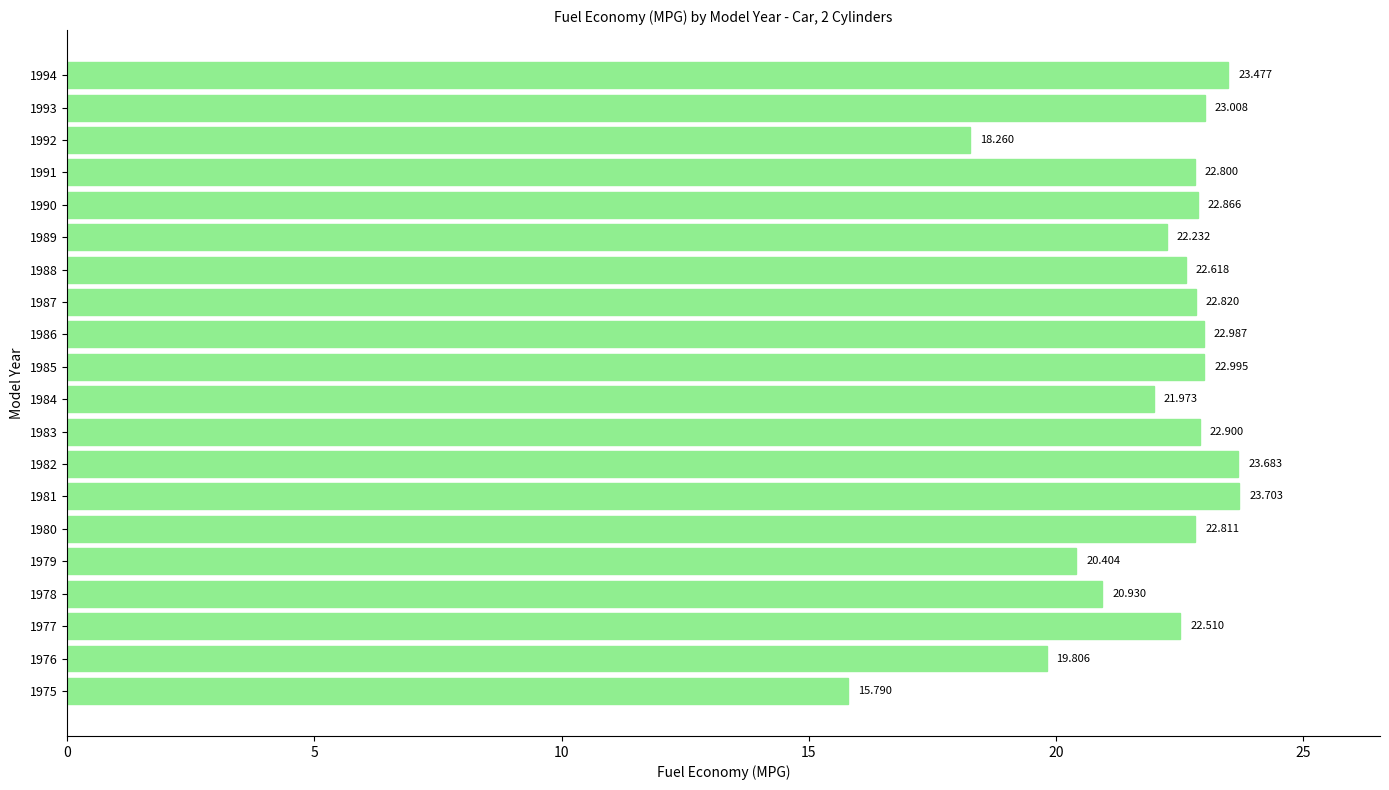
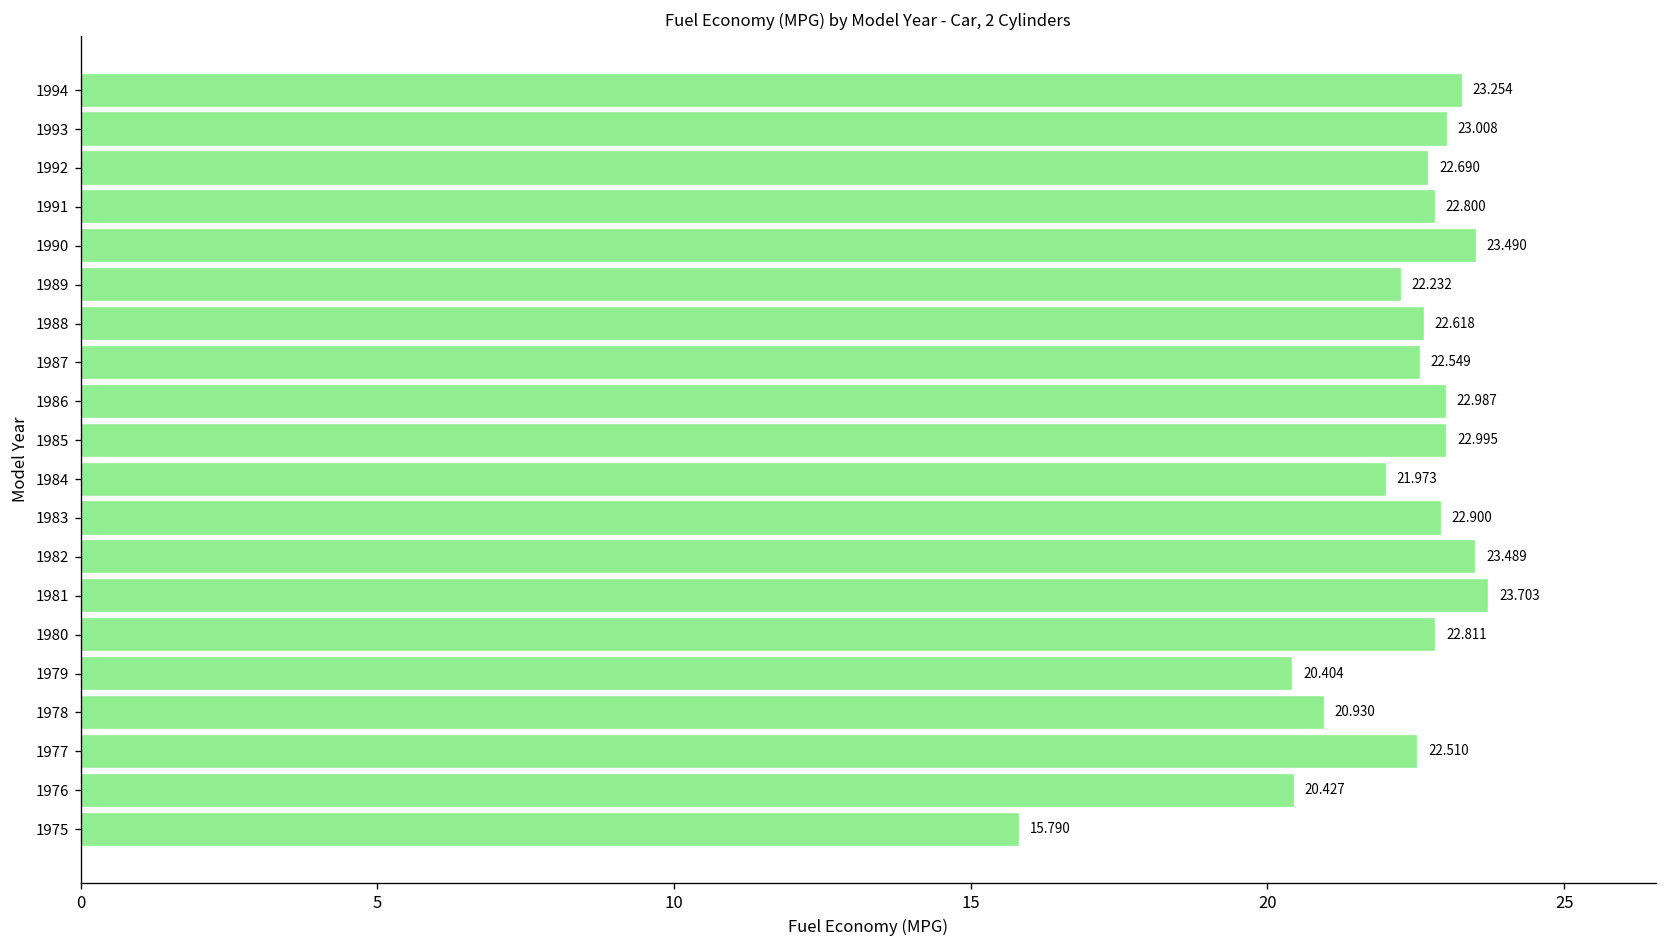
  {
-   "1994": 23.477,
+   "1994": 23.254,
    "1993": 23.008,
-   "1992": 18.260,
+   "1992": 22.690,
    "1991": 22.800,
-   "1990": 22.866,
+   "1990": 23.490,
    "1989": 22.232,
    "1988": 22.618,
-   "1987": 22.820,
+   "1987": 22.549,
    "1986": 22.987,
    "1985": 22.995,
    "1984": 21.973,
    "1983": 22.900,
-   "1982": 23.683,
+   "1982": 23.489,
    "1981": 23.703,
    "1980": 22.811,
    "1979": 20.404,
    "1978": 20.930,
    "1977": 22.510,
-   "1976": 19.806,
+   "1976": 20.427,
    "1975": 15.790
  }
